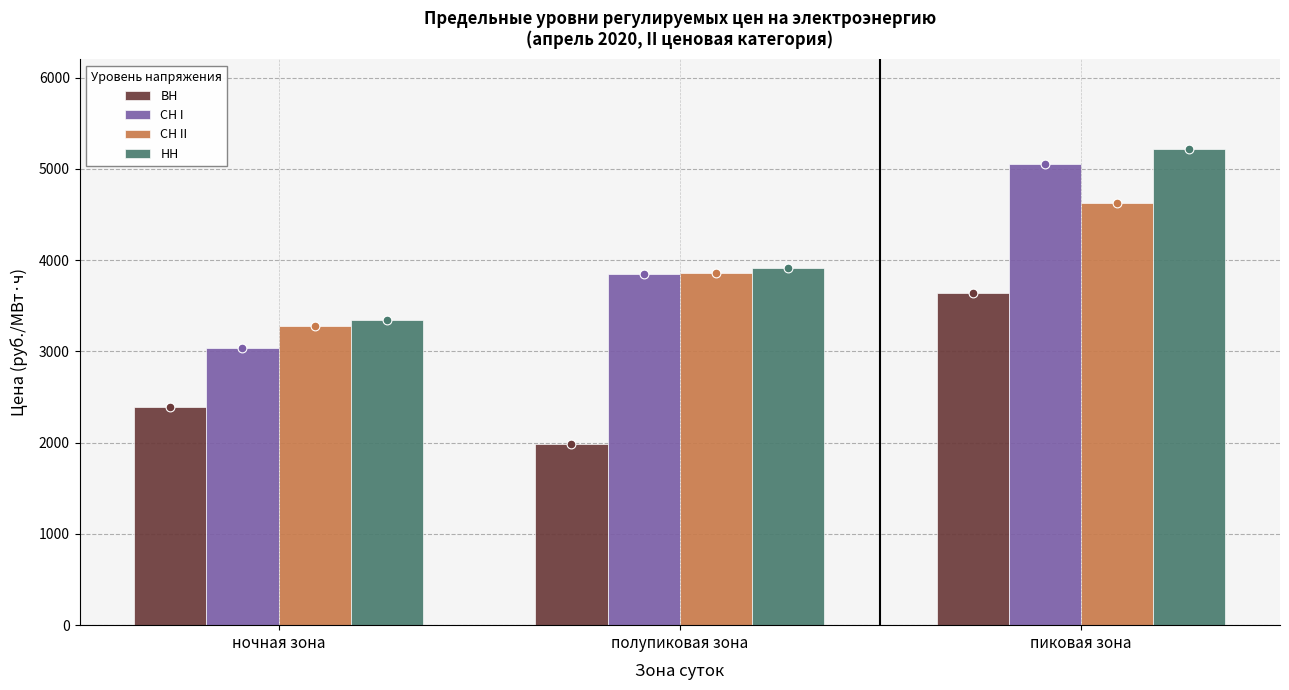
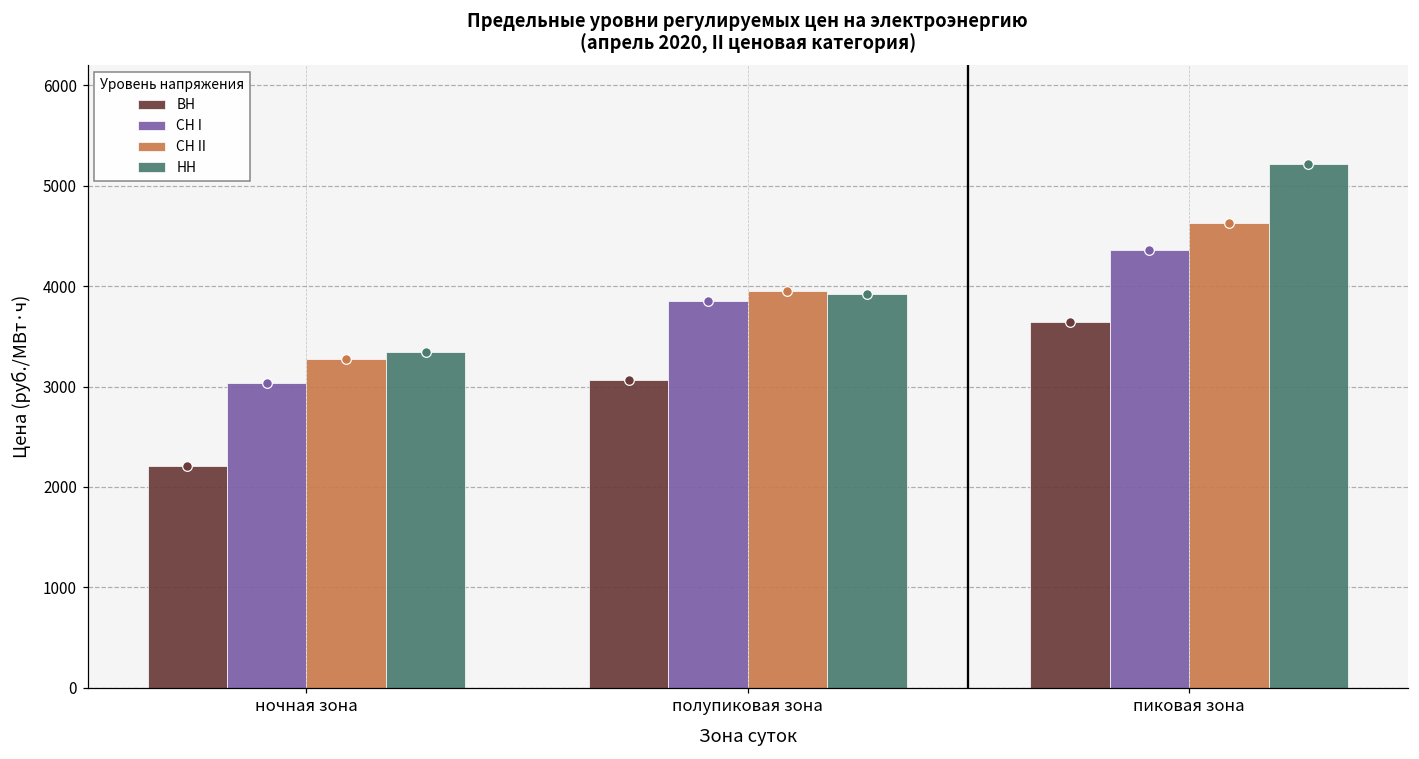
  {
    "ВН": {
-     "ночная зона": 2400,
-     "полупиковая зона": 2000,
+     "ночная зона": 2200,
+     "полупиковая зона": 3100,
      "пиковая зона": 3600
    },
    "СН I": {
      "ночная зона": 3000,
      "полупиковая зона": 3900,
-     "пиковая зона": 5100
+     "пиковая зона": 4400
    },
    "СН II": {
      "ночная зона": 3300,
-     "полупиковая зона": 3860,
+     "полупиковая зона": 3950,
      "пиковая зона": 4600
    },
    "НН": {
      "ночная зона": 3300,
      "полупиковая зона": 3900,
      "пиковая зона": 5200
    }
  }
